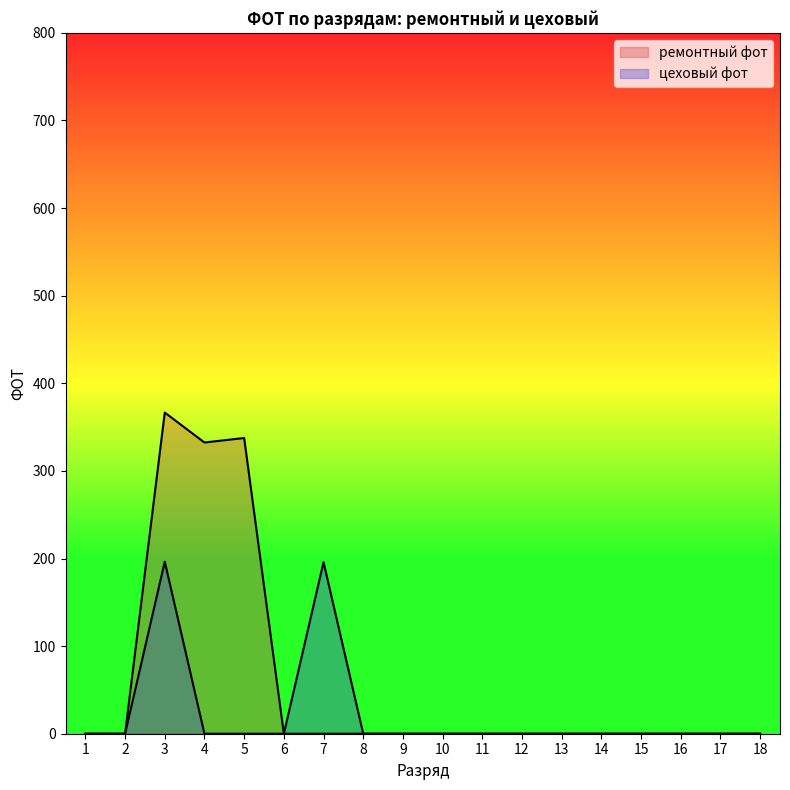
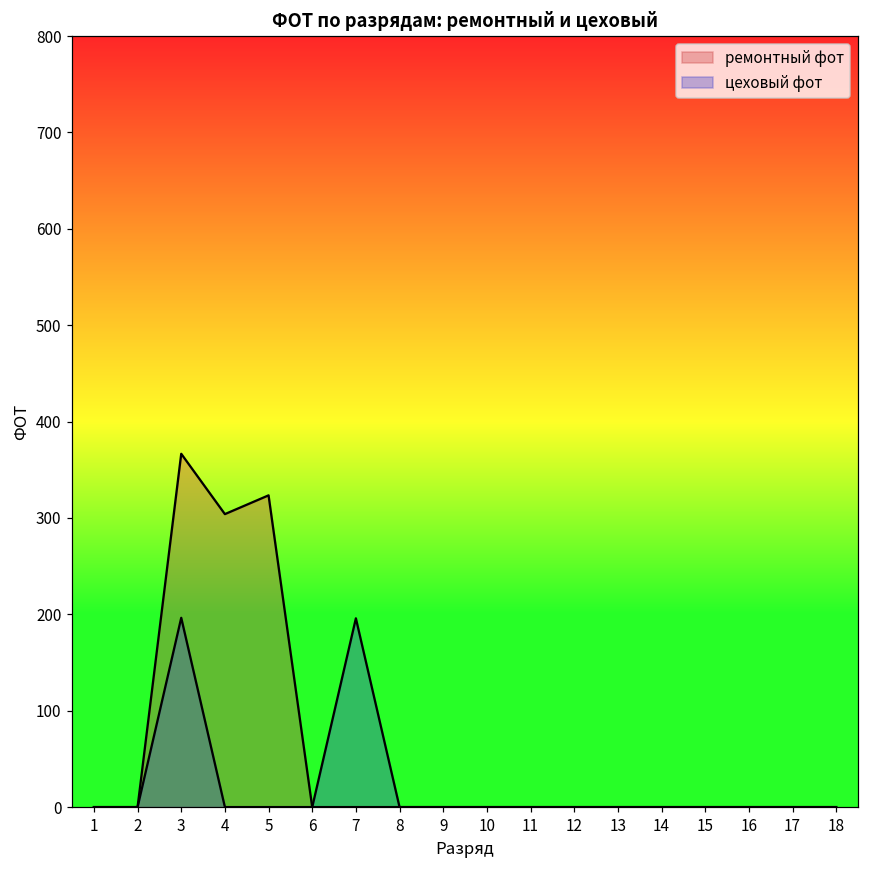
  {
    "ремонтный фот": {
      "3": 370,
-     "4": 330,
-     "5": 340,
+     "4": 300,
+     "5": 320,
      "7": 0
    },
    "цеховый фот": {
      "3": 200,
      "4": 0,
      "5": 0,
      "7": 200
    }
  }
